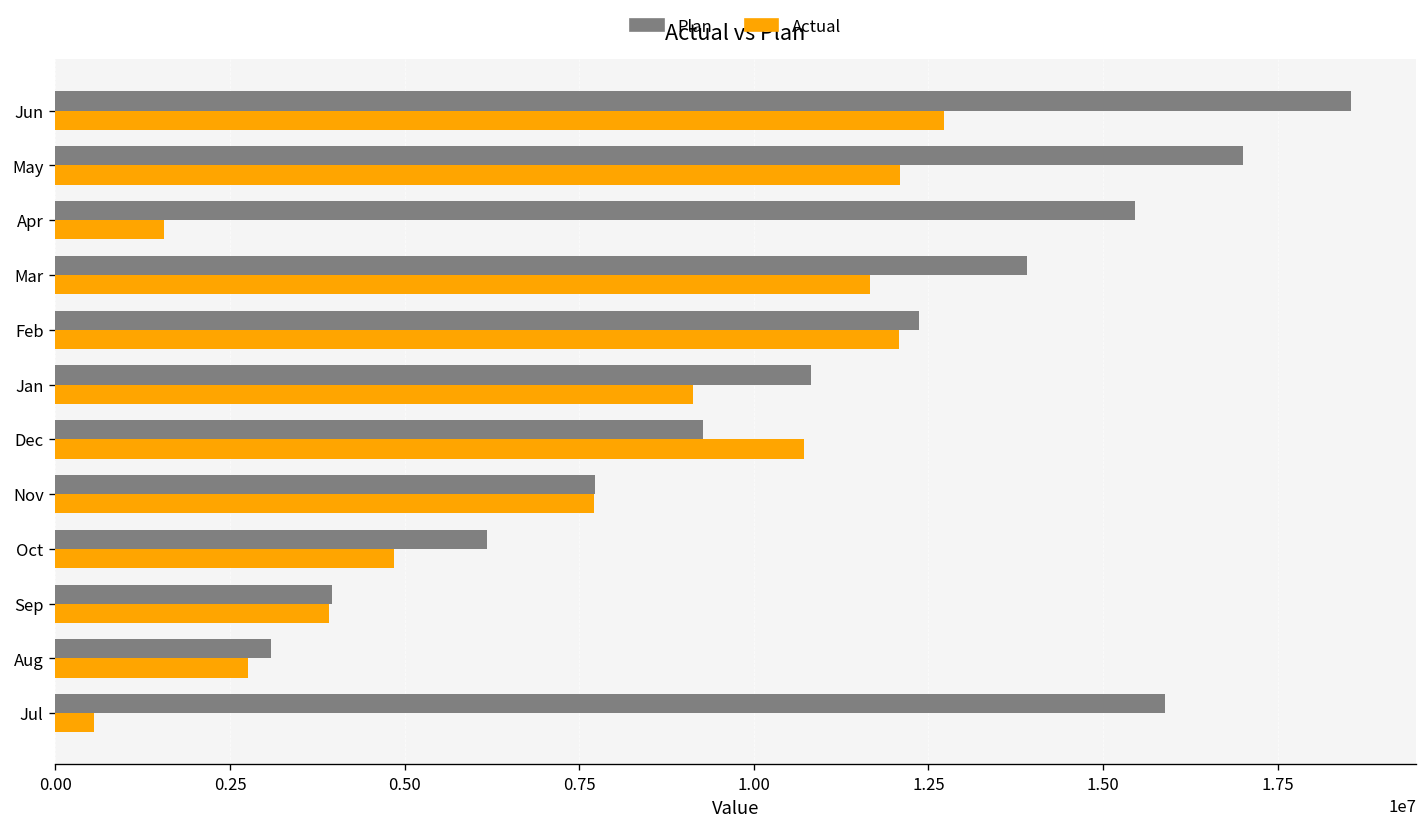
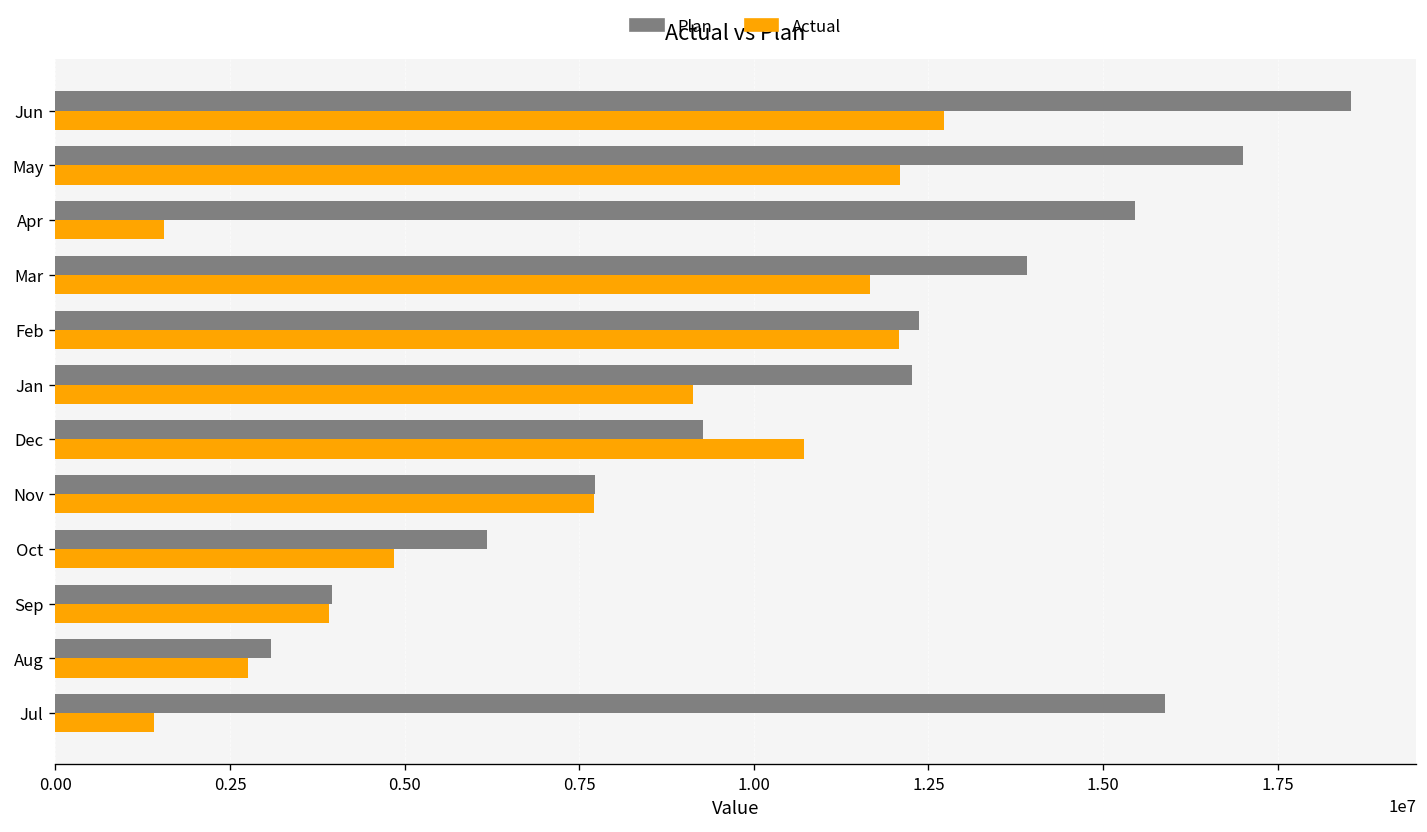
  {
    "Plan": {
      "Jun": 18600000,
      "May": 17000000,
      "Apr": 15500000,
      "Mar": 13900000,
      "Feb": 12400000,
-     "Jan": 10800000,
+     "Jan": 12300000,
      "Dec": 9300000,
      "Nov": 7700000,
      "Oct": 6200000,
      "Sep": 4000000,
      "Aug": 3100000,
      "Jul": 15900000
    },
    "Actual": {
      "Jun": 12700000,
      "May": 12100000,
      "Apr": 1600000,
      "Mar": 11700000,
      "Feb": 12100000,
      "Jan": 9100000,
      "Dec": 10700000,
      "Nov": 7700000,
      "Oct": 4800000,
      "Sep": 3900000,
      "Aug": 2800000,
-     "Jul": 600000
+     "Jul": 1400000
    }
  }
